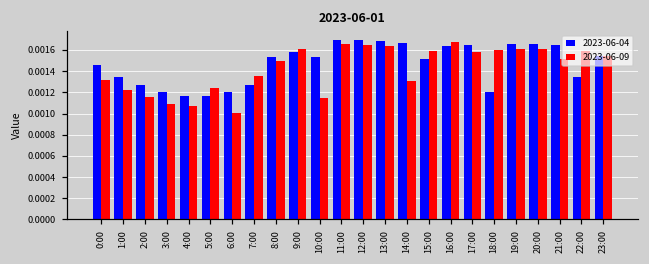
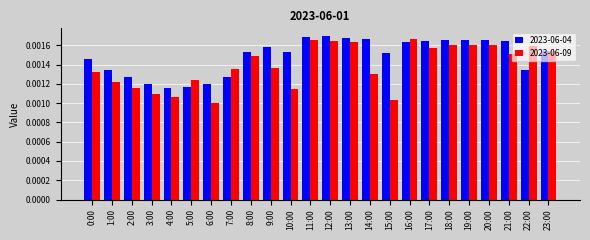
  {
    "2023-06-04": {
      "0:00": 0.0015,
      "1:00": 0.0013,
      "2:00": 0.0013,
      "3:00": 0.0012,
      "4:00": 0.0012,
      "5:00": 0.0012,
      "6:00": 0.0012,
      "7:00": 0.0013,
      "8:00": 0.0015,
      "9:00": 0.0016,
      "10:00": 0.0015,
      "11:00": 0.0017,
      "12:00": 0.0017,
      "13:00": 0.0017,
      "14:00": 0.0017,
      "15:00": 0.0015,
      "16:00": 0.0016,
      "17:00": 0.0016,
-     "18:00": 0.0012,
+     "18:00": 0.0017,
      "19:00": 0.0017,
      "20:00": 0.0017,
      "21:00": 0.0017,
      "22:00": 0.0013
    },
    "2023-06-09": {
      "0:00": 0.0013,
      "1:00": 0.0012,
      "2:00": 0.0012,
      "3:00": 0.0011,
      "4:00": 0.0011,
      "5:00": 0.0012,
      "6:00": 0.0010,
      "7:00": 0.0014,
      "8:00": 0.0015,
-     "9:00": 0.0016,
+     "9:00": 0.0014,
      "10:00": 0.0011,
      "11:00": 0.0017,
      "12:00": 0.0016,
      "13:00": 0.0016,
      "14:00": 0.0013,
-     "15:00": 0.0016,
+     "15:00": 0.0010,
      "16:00": 0.0017,
      "17:00": 0.0016,
      "18:00": 0.0016,
      "19:00": 0.0016,
      "20:00": 0.0016
    }
  }
